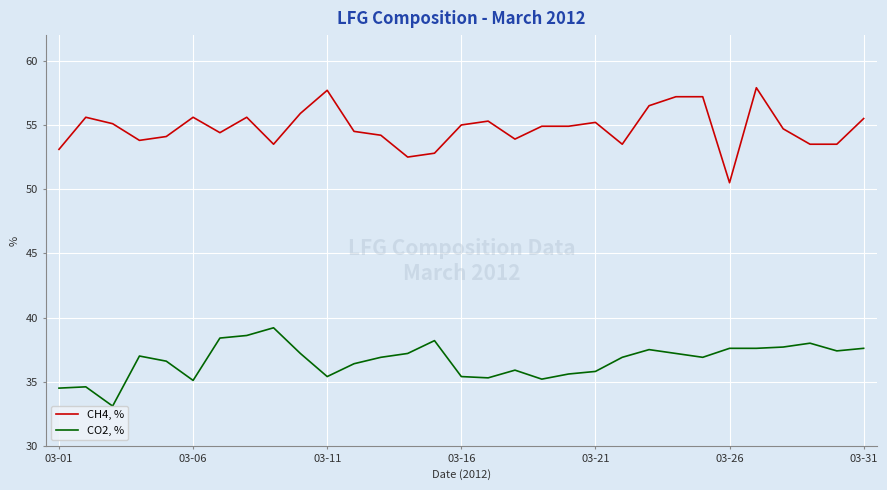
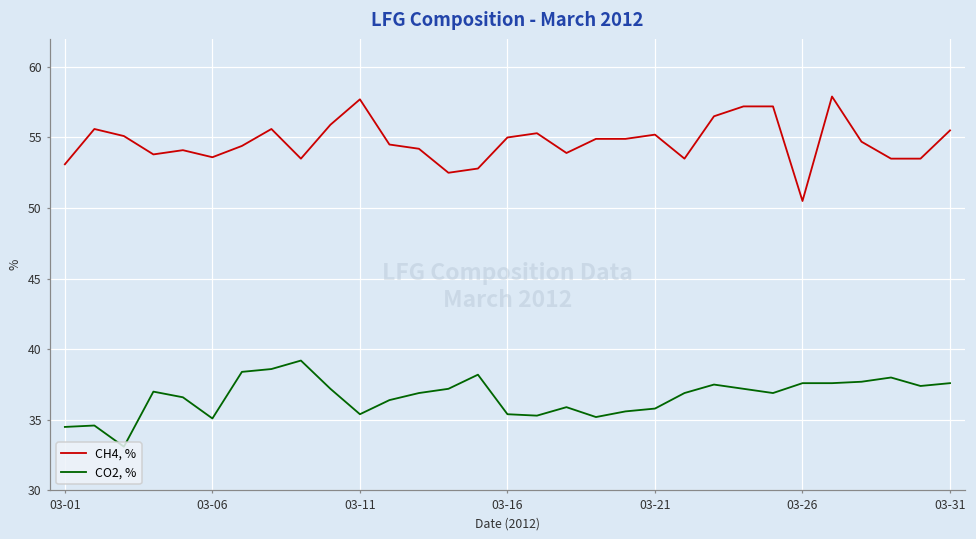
  {
    "CH4, %": {
      "03-01": 53.1,
-     "03-06": 55.6,
+     "03-06": 53.6,
      "03-11": 57.7,
      "03-16": 55.0,
      "03-21": 55.2,
      "03-26": 50.5,
      "03-31": 55.5
    },
    "CO2, %": {
      "03-01": 34.5,
      "03-06": 35.1,
      "03-11": 35.4,
      "03-16": 35.4,
      "03-21": 35.8,
      "03-26": 37.6,
      "03-31": 37.6
    }
  }
